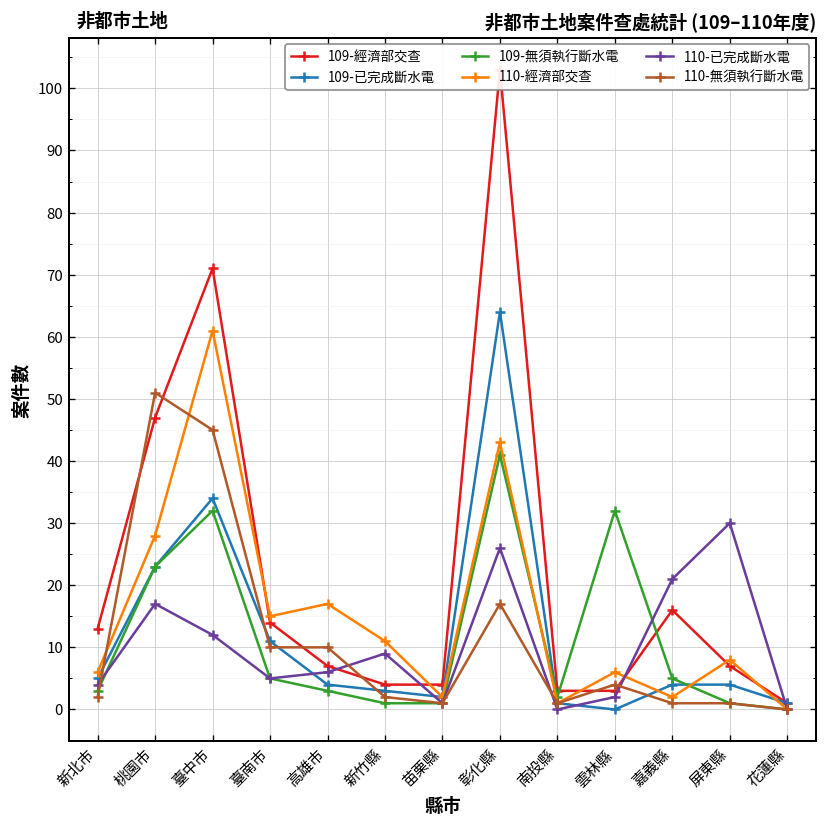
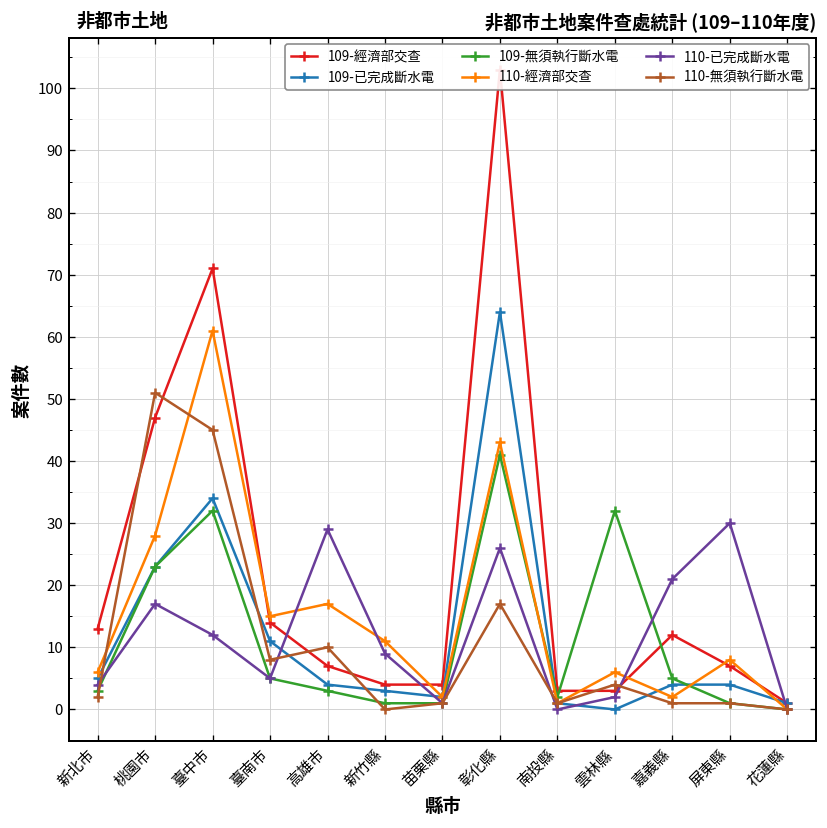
  {
    "109-經濟部交查": {
      "新北市": 13,
      "桃園市": 47,
      "臺中市": 71,
      "臺南市": 14,
      "高雄市": 7,
      "新竹縣": 4,
      "苗栗縣": 4,
      "南投縣": 3,
      "雲林縣": 3,
-     "嘉義縣": 16,
+     "嘉義縣": 12,
      "屏東縣": 7
    },
    "109-已完成斷水電": {
      "新北市": 5,
      "臺中市": 34,
      "臺南市": 11,
      "高雄市": 4,
      "新竹縣": 3,
      "彰化縣": 64,
      "雲林縣": 0,
      "嘉義縣": 4,
      "屏東縣": 4
    },
    "109-無須執行斷水電": {
      "新北市": 3,
      "臺中市": 32,
      "高雄市": 3,
      "新竹縣": 1,
      "彰化縣": 41,
      "南投縣": 2,
      "雲林縣": 32,
      "嘉義縣": 5
    },
    "110-經濟部交查": {
      "新北市": 6,
      "桃園市": 28,
      "臺中市": 61,
      "臺南市": 15,
      "高雄市": 17,
      "新竹縣": 11,
      "彰化縣": 43,
      "雲林縣": 6,
      "嘉義縣": 2,
      "屏東縣": 8
    },
    "110-已完成斷水電": {
      "新北市": 4,
      "桃園市": 17,
      "臺中市": 12,
-     "高雄市": 6,
+     "高雄市": 29,
      "新竹縣": 9,
      "彰化縣": 26,
      "南投縣": 0,
      "雲林縣": 2,
      "嘉義縣": 21,
      "屏東縣": 30
    },
    "110-無須執行斷水電": {
      "新北市": 2,
      "桃園市": 51,
      "臺中市": 45,
-     "臺南市": 10,
+     "臺南市": 8,
      "高雄市": 10,
-     "新竹縣": 2,
+     "新竹縣": 0,
      "彰化縣": 17,
      "雲林縣": 4,
      "嘉義縣": 1
    }
  }
